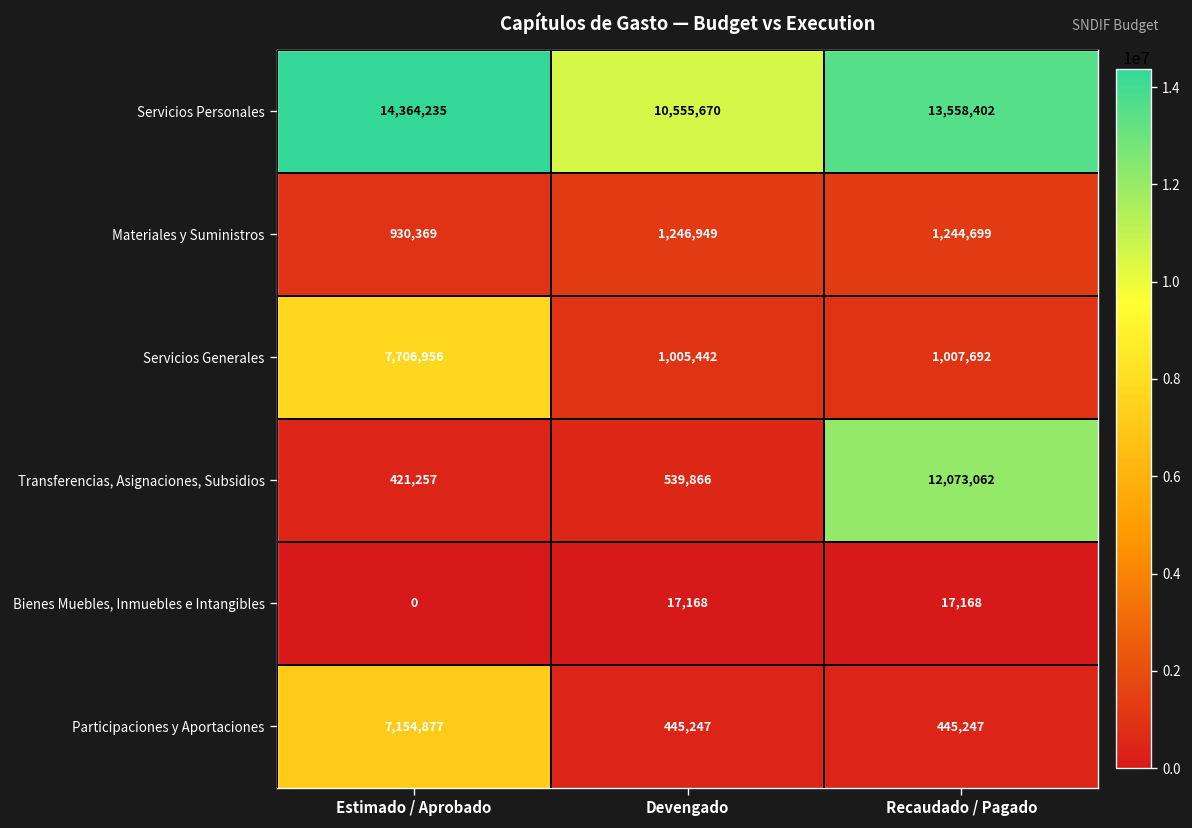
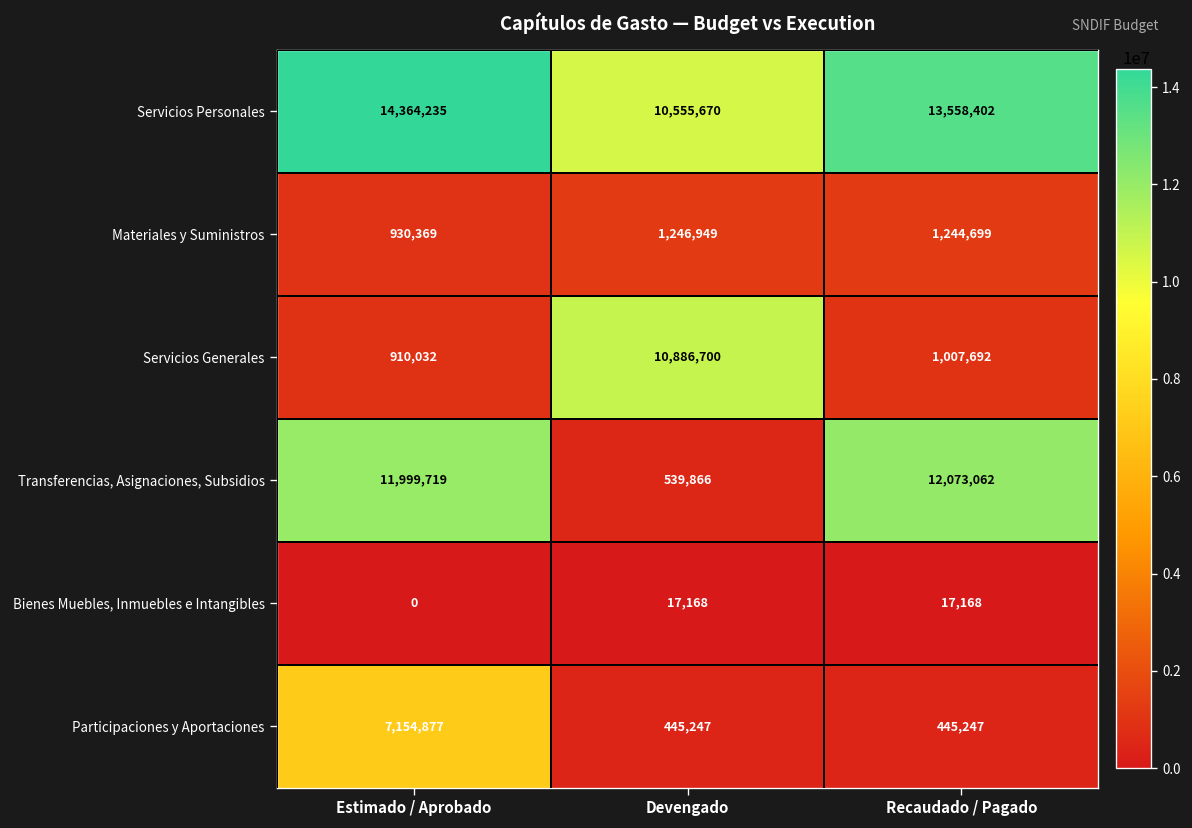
  {
    "Servicios Personales": {
      "Estimado / Aprobado": "14,364,235",
      "Devengado": "10,555,670",
      "Recaudado / Pagado": "13,558,402"
    },
    "Materiales y Suministros": {
      "Estimado / Aprobado": "930,369",
      "Devengado": "1,246,949",
      "Recaudado / Pagado": "1,244,699"
    },
    "Servicios Generales": {
-     "Estimado / Aprobado": "7,706,956",
-     "Devengado": "1,005,442",
+     "Estimado / Aprobado": "910,032",
+     "Devengado": "10,886,700",
      "Recaudado / Pagado": "1,007,692"
    },
    "Transferencias, Asignaciones, Subsidios": {
-     "Estimado / Aprobado": "421,257",
+     "Estimado / Aprobado": "11,999,719",
      "Devengado": "539,866",
      "Recaudado / Pagado": "12,073,062"
    },
    "Bienes Muebles, Inmuebles e Intangibles": {
      "Estimado / Aprobado": "0",
      "Devengado": "17,168",
      "Recaudado / Pagado": "17,168"
    },
    "Participaciones y Aportaciones": {
      "Estimado / Aprobado": "7,154,877",
      "Devengado": "445,247",
      "Recaudado / Pagado": "445,247"
    }
  }
